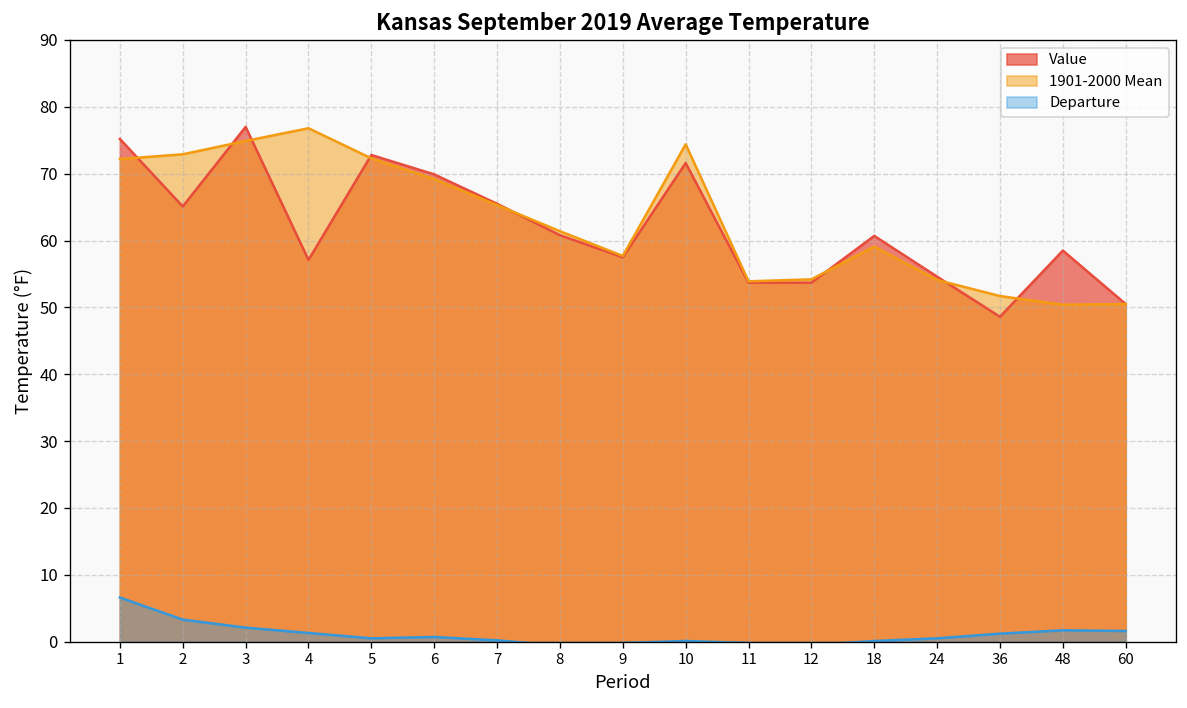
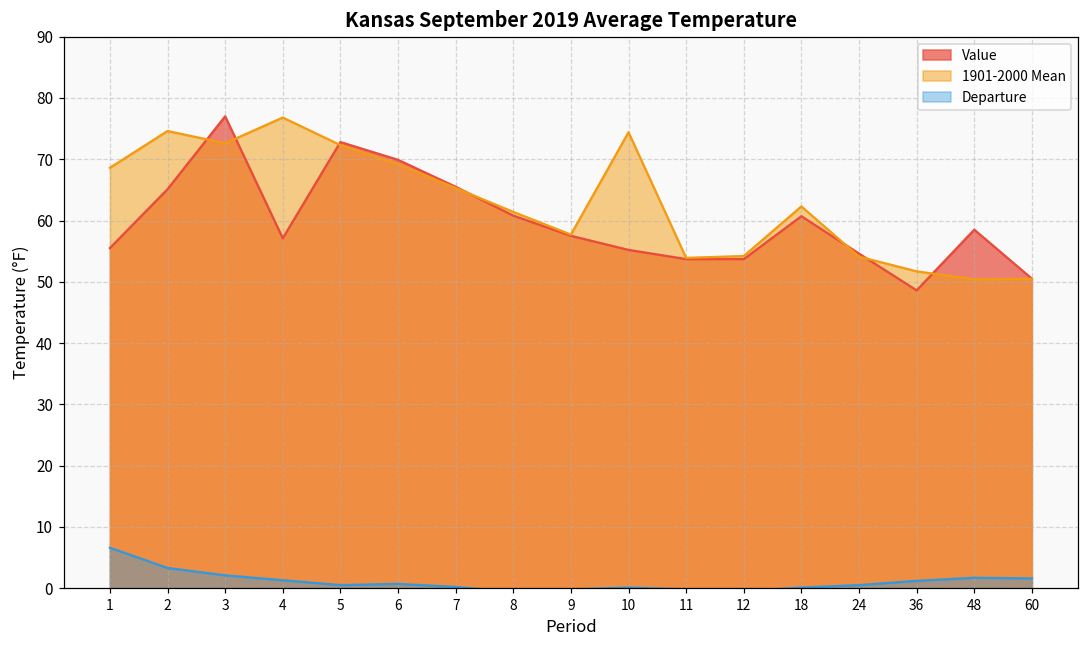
  {
    "Value": {
-     "1": 75,
+     "1": 56,
      "2": 65,
      "3": 77,
      "4": 57,
      "5": 73,
      "6": 70,
      "8": 61,
-     "10": 72,
+     "10": 55,
      "12": 54,
      "18": 61,
      "24": 55,
      "36": 49,
      "48": 59
    },
    "1901-2000 Mean": {
-     "1": 72,
-     "2": 73,
-     "3": 75,
+     "1": 69,
+     "2": 75,
+     "3": 73,
      "4": 77,
      "5": 72,
      "6": 69,
      "8": 61,
      "10": 74,
      "12": 54,
-     "18": 59,
+     "18": 62,
      "24": 54,
      "36": 52,
      "48": 50
    }
  }
